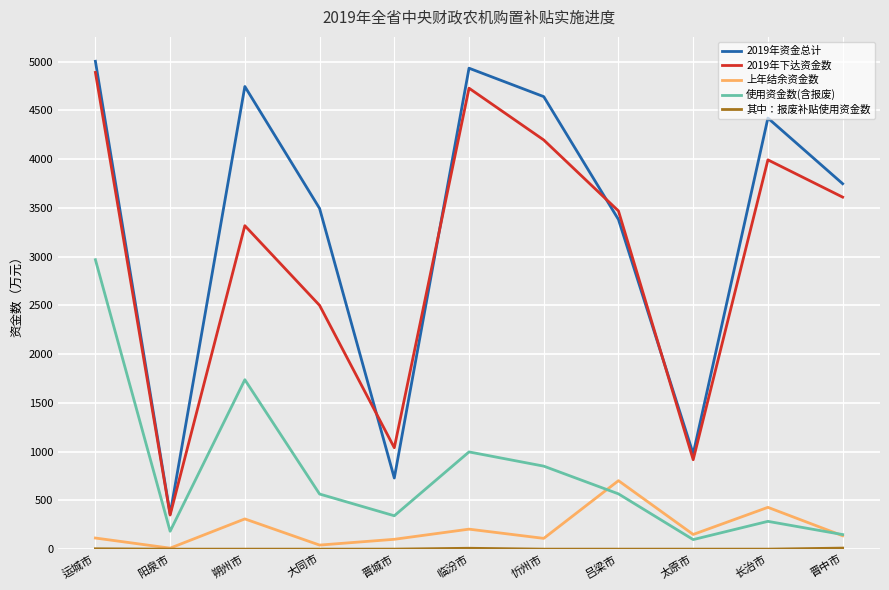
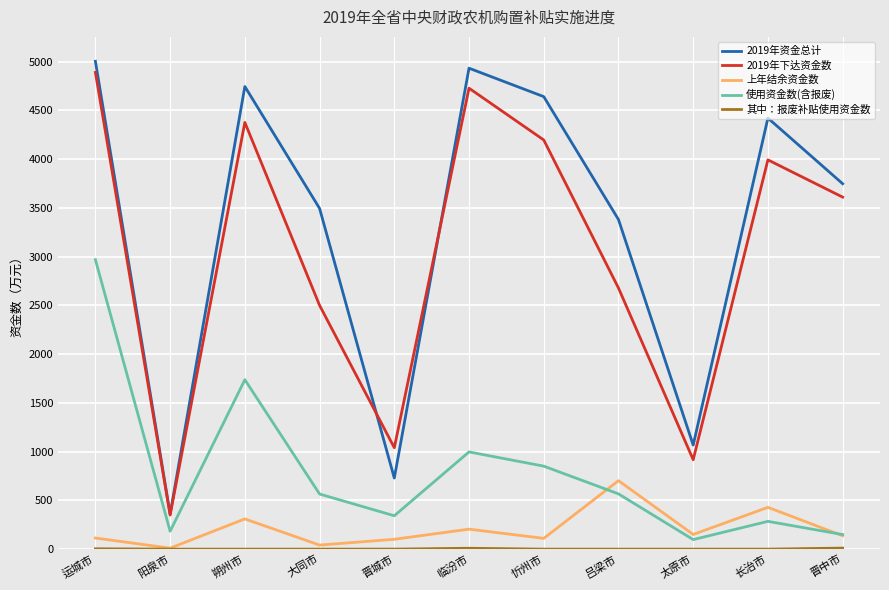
  {
    "2019年资金总计": {
      "运城市": 5000,
      "朔州市": 4700,
      "大同市": 3500,
      "晋城市": 700,
      "临汾市": 4900,
      "忻州市": 4600,
      "吕梁市": 3400,
-     "太原市": 1000,
+     "太原市": 1100,
      "晋中市": 3700
    },
    "2019年下达资金数": {
      "运城市": 4900,
-     "朔州市": 3300,
+     "朔州市": 4400,
      "大同市": 2500,
      "晋城市": 1000,
      "临汾市": 4700,
      "忻州市": 4200,
-     "吕梁市": 3500,
+     "吕梁市": 2700,
      "太原市": 900,
      "长治市": 4000,
      "晋中市": 3600
    },
    "上年结余资金数": {
      "运城市": 100,
      "朔州市": 300,
      "大同市": 0,
      "晋城市": 100,
      "临汾市": 200,
      "忻州市": 100,
      "吕梁市": 700,
      "太原市": 200,
      "长治市": 400
    },
    "使用资金数(含报废)": {
      "运城市": 3000,
      "阳泉市": 200,
      "朔州市": 1700,
      "大同市": 600,
      "晋城市": 300,
      "临汾市": 1000,
      "忻州市": 900,
      "吕梁市": 600,
      "太原市": 100,
      "长治市": 300
    },
    "其中：报废补贴使用资金数": {
      "运城市": 0,
      "朔州市": 0,
      "大同市": 0,
      "晋城市": 0,
      "临汾市": 0,
      "忻州市": 0,
      "吕梁市": 0,
      "太原市": 0,
      "长治市": 0,
      "晋中市": 0
    }
  }
